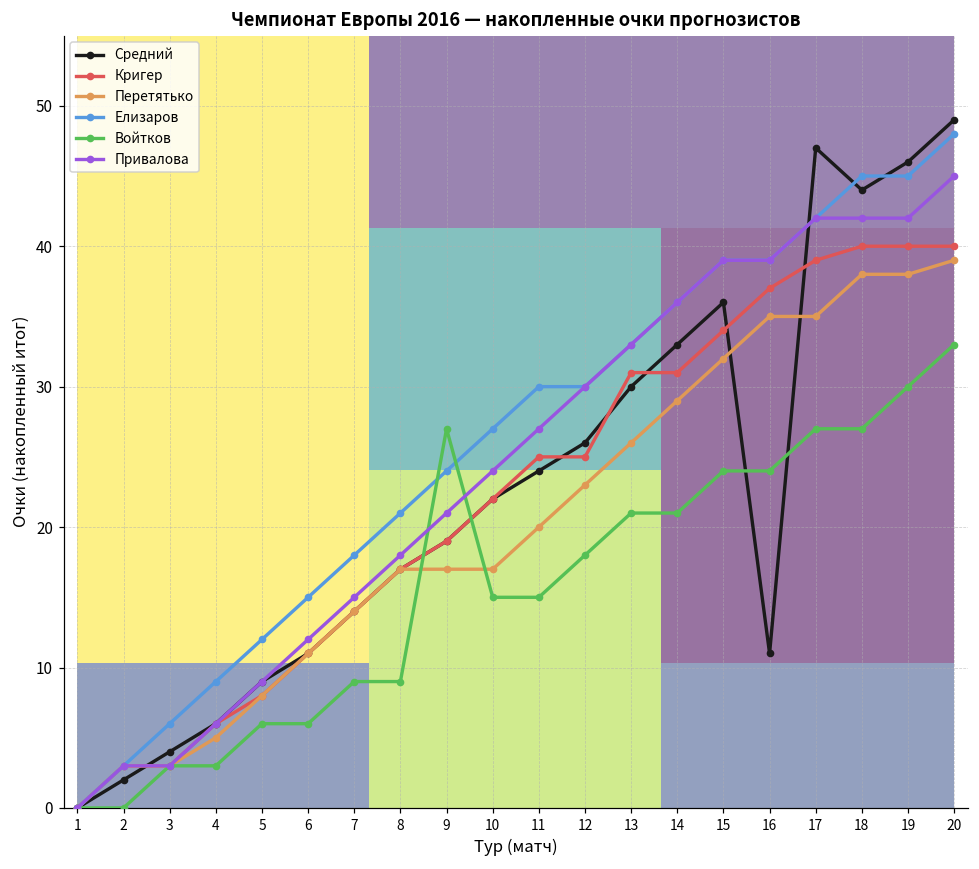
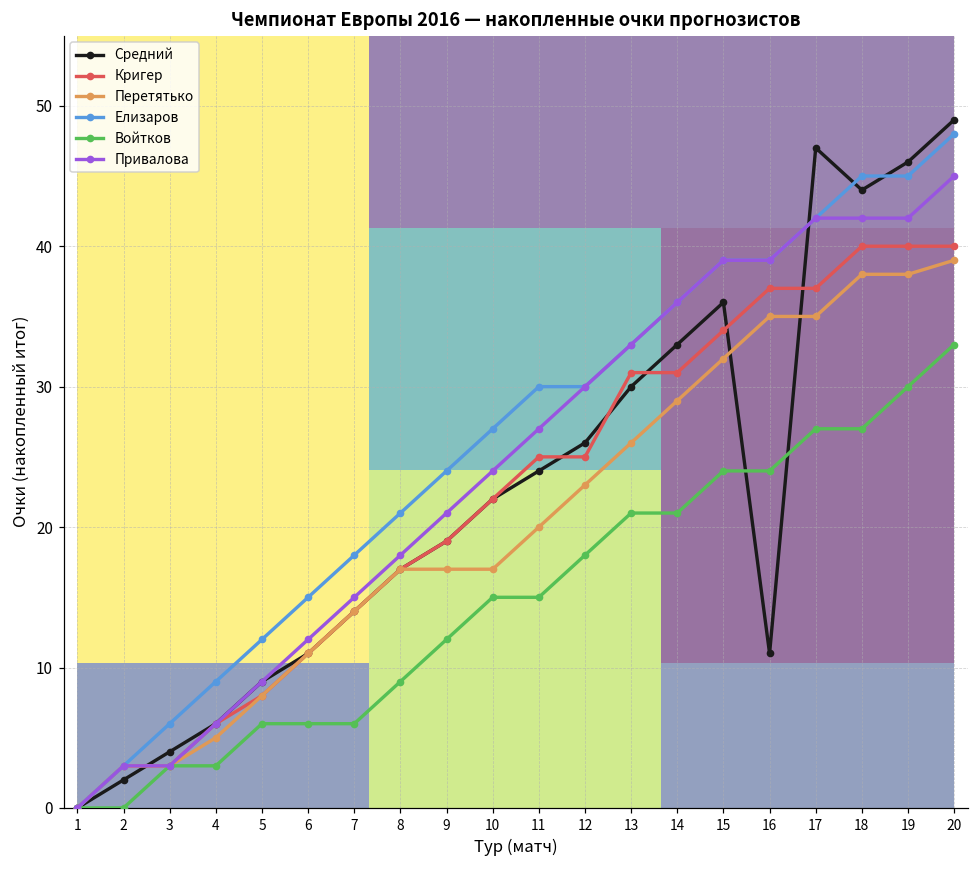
  {
    "Средний": {
      "2": 2,
      "3": 4,
      "11": 24,
      "12": 26,
      "13": 30,
      "14": 33,
      "15": 36,
      "16": 11,
      "17": 47,
      "18": 44,
      "19": 46,
      "20": 49
    },
    "Кригер": {
      "11": 25,
      "12": 25,
      "13": 31,
      "14": 31,
      "15": 34,
      "16": 37,
-     "17": 39,
+     "17": 37,
      "18": 40,
      "19": 40,
      "20": 40
    },
    "Перетятько": {
      "4": 5,
      "9": 17,
      "10": 17,
      "11": 20,
      "12": 23,
      "13": 26,
      "14": 29,
      "15": 32,
      "16": 35,
      "17": 35,
      "18": 38,
      "19": 38,
      "20": 39
    },
    "Елизаров": {
      "3": 6,
      "4": 9,
      "5": 12,
      "6": 15,
      "7": 18,
      "8": 21,
      "9": 24,
      "10": 27,
      "11": 30,
      "18": 45,
      "19": 45,
      "20": 48
    },
    "Войтков": {
      "2": 0,
      "4": 3,
      "5": 6,
      "6": 6,
-     "7": 9,
+     "7": 6,
      "8": 9,
-     "9": 27,
+     "9": 12,
      "10": 15,
      "11": 15,
      "12": 18,
      "13": 21,
      "14": 21,
      "15": 24,
      "16": 24,
      "17": 27,
      "18": 27,
      "19": 30,
      "20": 33
    },
    "Привалова": {
      "6": 12,
      "7": 15,
      "8": 18,
      "9": 21,
      "10": 24,
      "11": 27,
      "18": 42,
      "19": 42,
      "20": 45
    }
  }
